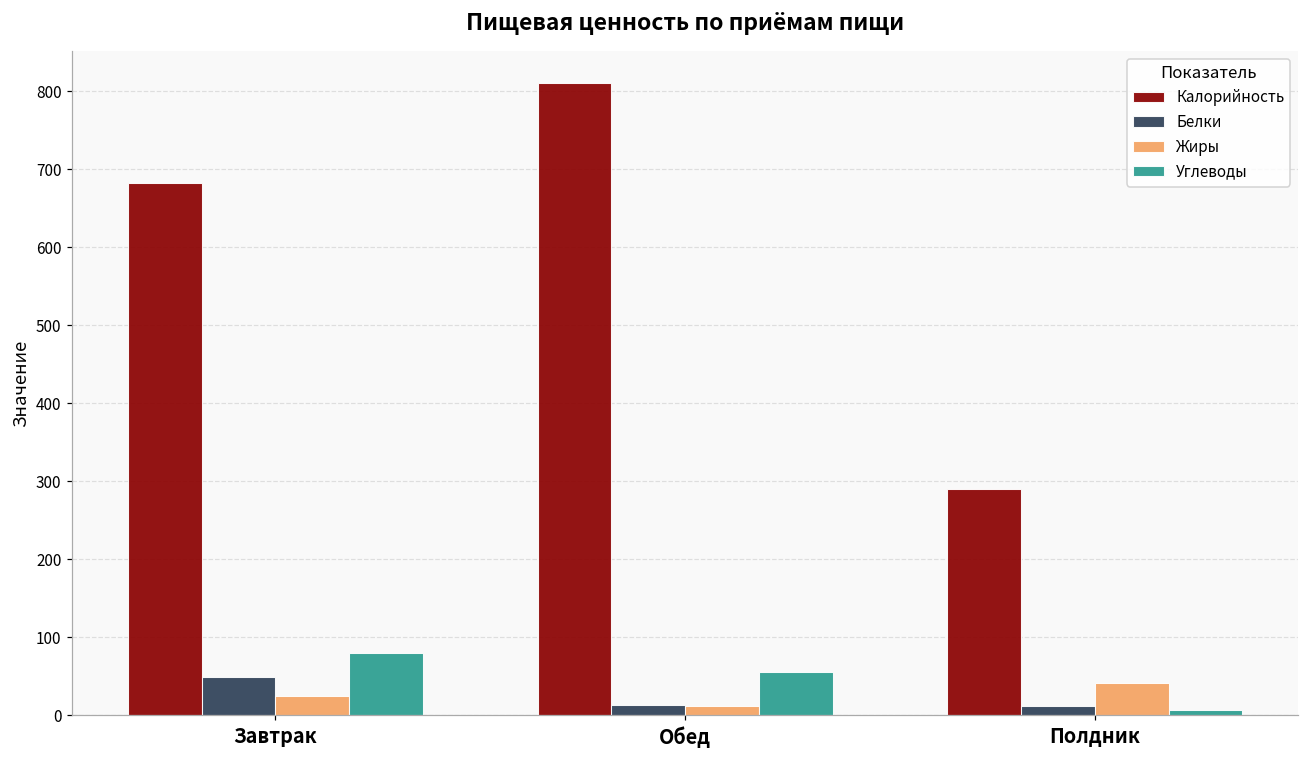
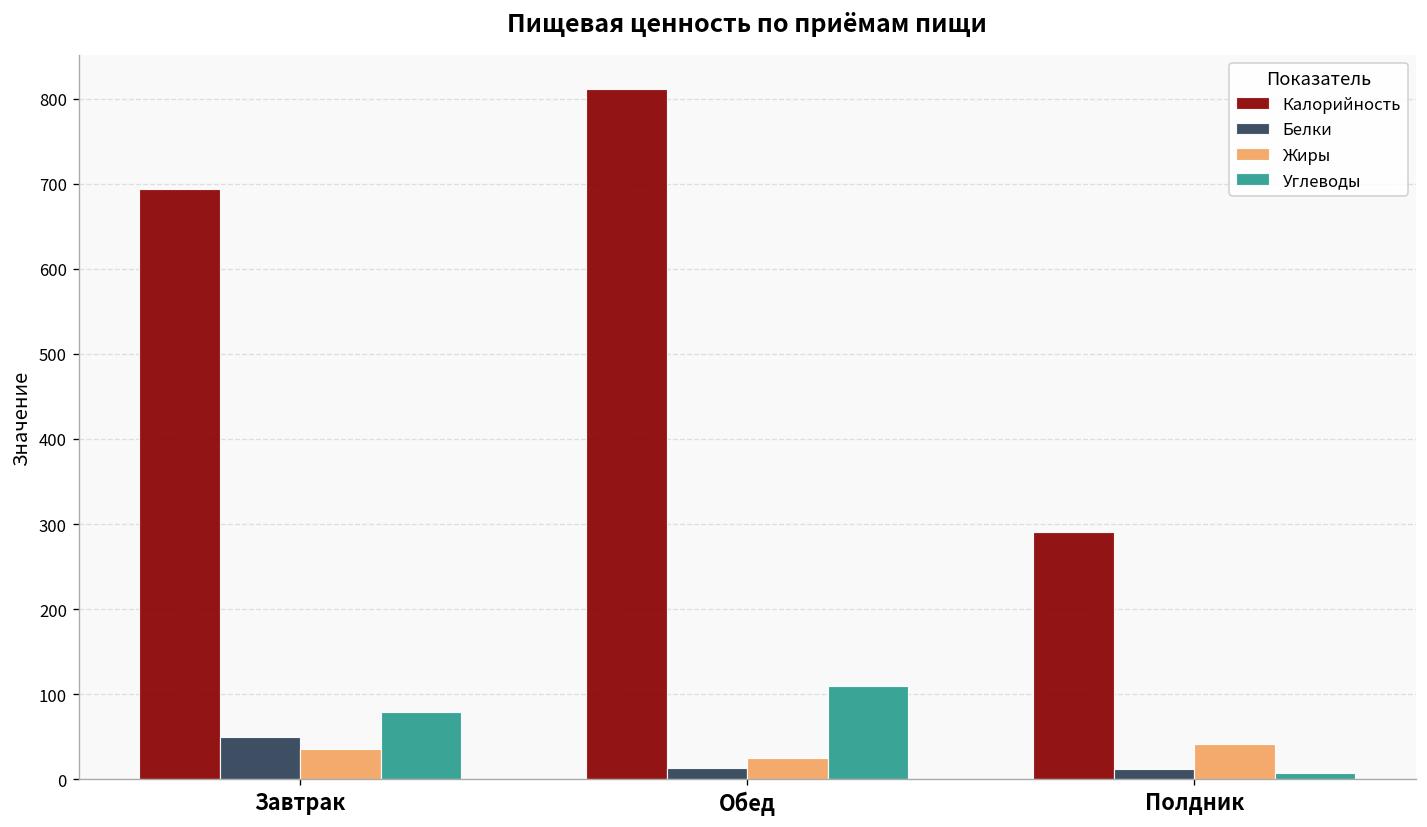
  {
    "Калорийность": {
-     "Завтрак": 680,
+     "Завтрак": 690,
      "Обед": 810,
      "Полдник": 290
    },
    "Белки": {
      "Завтрак": 50,
      "Обед": 10,
      "Полдник": 10
    },
    "Жиры": {
-     "Завтрак": 20,
-     "Обед": 10,
+     "Завтрак": 40,
+     "Обед": 20,
      "Полдник": 40
    },
    "Углеводы": {
      "Завтрак": 80,
-     "Обед": 60,
+     "Обед": 110,
      "Полдник": 10
    }
  }
